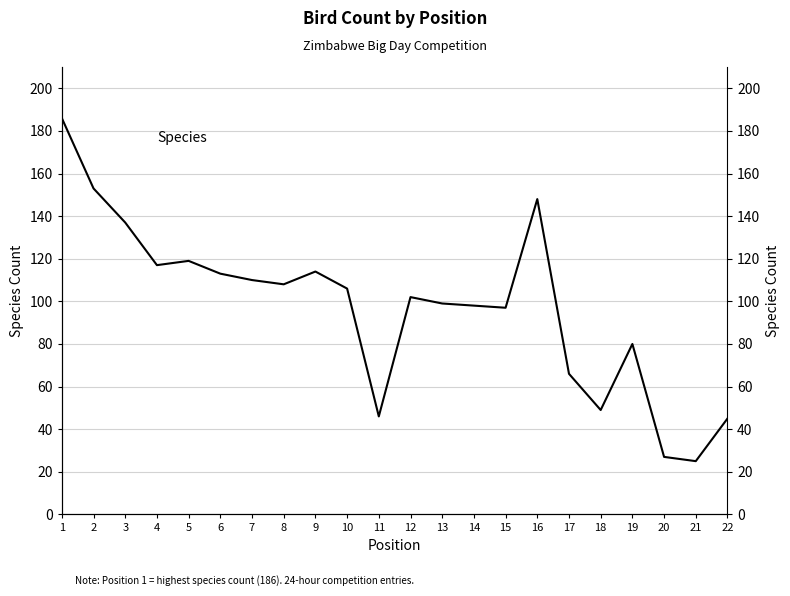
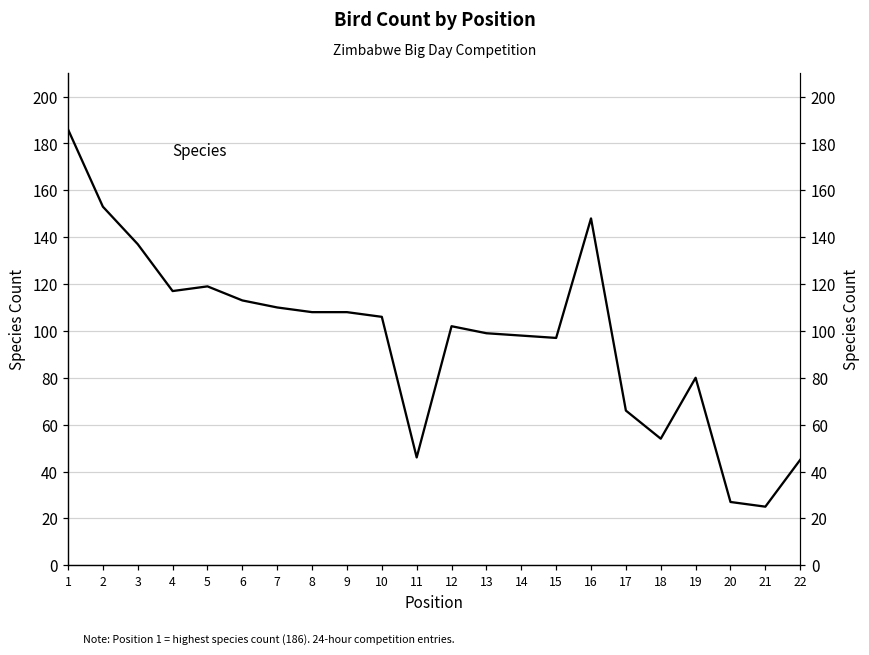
  {
    "1": 186,
    "2": 153,
    "3": 137,
    "4": 117,
    "5": 119,
    "6": 113,
    "7": 110,
    "8": 108,
-   "9": 114,
+   "9": 108,
    "10": 106,
    "11": 46,
    "12": 102,
    "13": 99,
    "14": 98,
    "15": 97,
    "16": 148,
    "17": 66,
-   "18": 49,
+   "18": 54,
    "19": 80,
    "20": 27,
    "21": 25,
    "22": 45
  }
